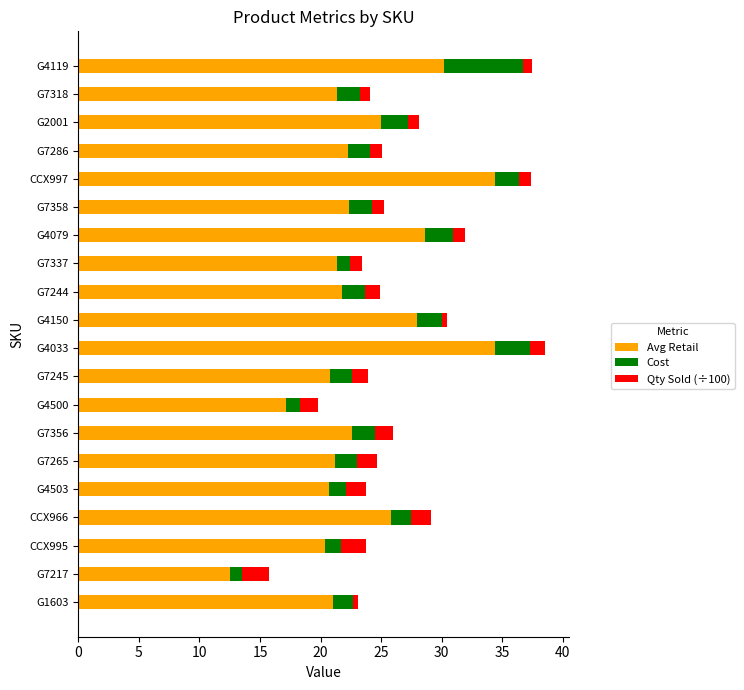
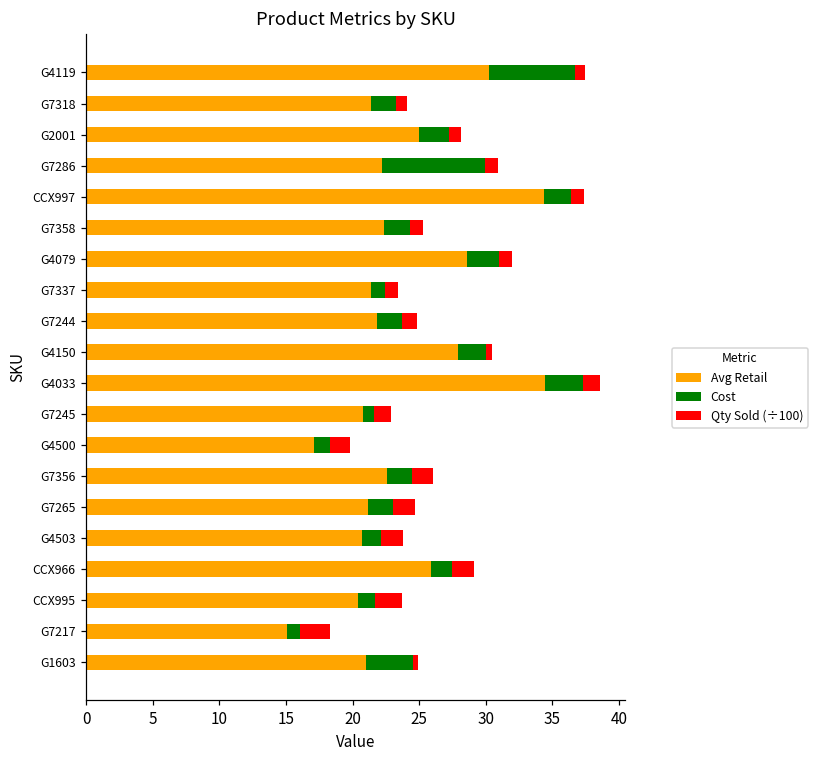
  {
    "Avg Retail": {
      "G4119": 30.2,
      "G7318": 21.4,
      "G2001": 25.0,
      "G7286": 22.2,
      "CCX997": 34.4,
      "G7358": 22.4,
      "G4079": 28.6,
      "G7337": 21.3,
      "G7244": 21.8,
      "G4150": 27.9,
      "G4033": 34.4,
      "G7245": 20.7,
      "G4500": 17.1,
      "G7356": 22.6,
      "G7265": 21.2,
      "G4503": 20.7,
      "CCX966": 25.8,
      "CCX995": 20.4,
-     "G7217": 12.5,
+     "G7217": 15.1,
      "G1603": 21.0
    },
    "Cost": {
      "G4119": 6.5,
      "G7318": 1.9,
      "G2001": 2.3,
-     "G7286": 1.9,
+     "G7286": 7.7,
      "CCX997": 2.0,
      "G7358": 1.9,
      "G4079": 2.3,
      "G7337": 1.1,
      "G7244": 1.9,
      "G4150": 2.1,
      "G4033": 2.8,
-     "G7245": 1.9,
+     "G7245": 0.8,
      "G4500": 1.2,
      "G7356": 1.9,
      "G7265": 1.9,
      "G4503": 1.4,
      "CCX966": 1.6,
      "CCX995": 1.3,
      "G7217": 1.0,
-     "G1603": 1.7
+     "G1603": 3.5
    },
    "Qty Sold (÷100)": {
      "G4119": 0.8,
      "G7318": 0.9,
      "G2001": 0.9,
      "G7286": 0.9,
      "CCX997": 1.0,
      "G7358": 1.0,
      "G4079": 1.0,
      "G7337": 1.0,
      "G7244": 1.2,
      "G4150": 0.5,
      "G4033": 1.3,
      "G7245": 1.3,
      "G4500": 1.5,
      "G7356": 1.6,
      "G7265": 1.6,
      "G4503": 1.6,
      "CCX966": 1.6,
      "CCX995": 2.1,
      "G7217": 2.2,
      "G1603": 0.4
    }
  }
